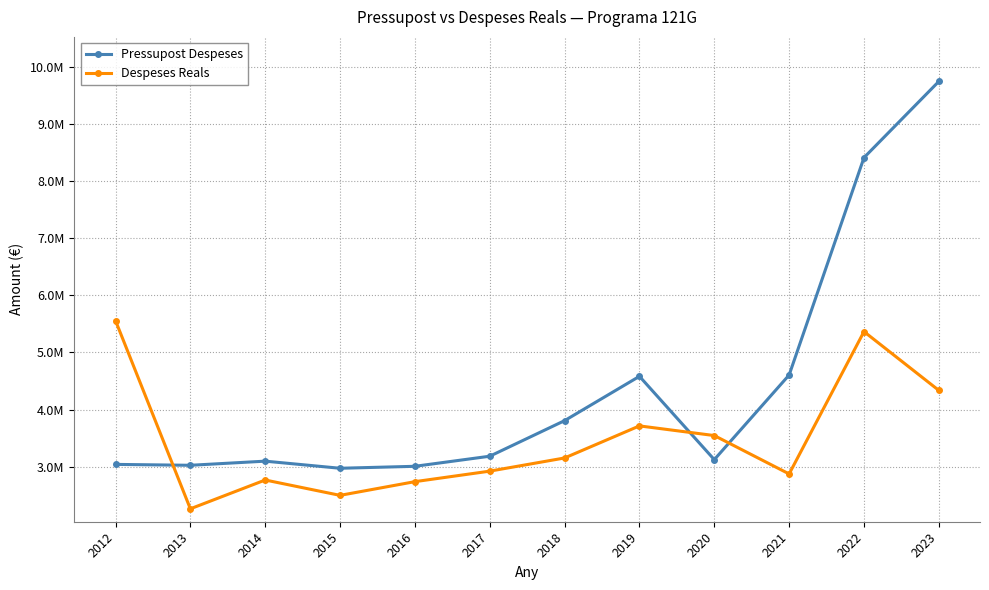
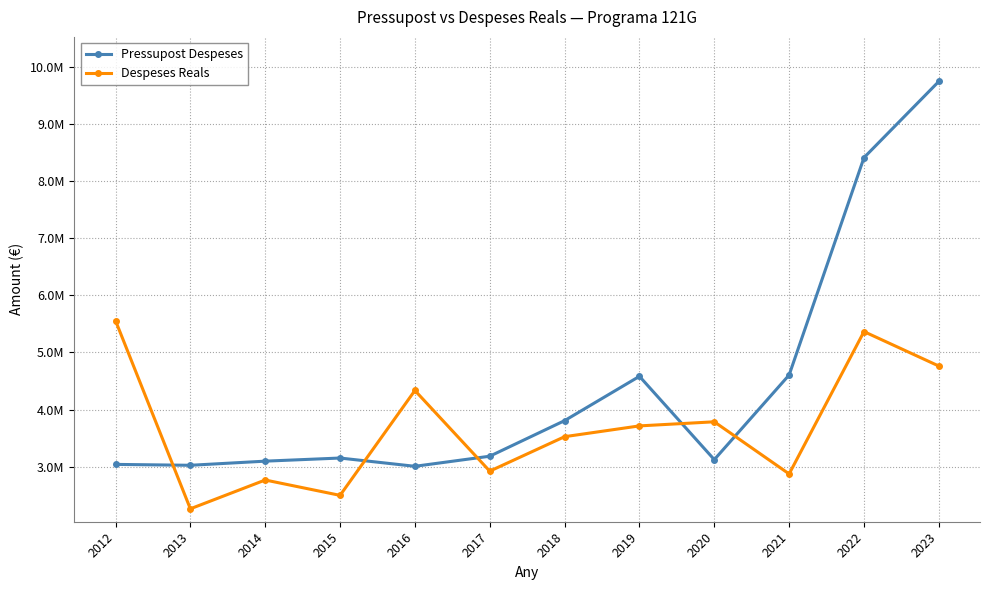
  {
    "Pressupost Despeses": {
      "2012": 3000000,
      "2013": 3000000,
      "2014": 3100000,
-     "2015": 3000000,
+     "2015": 3200000,
      "2016": 3000000,
      "2017": 3200000,
      "2018": 3800000,
      "2019": 4600000,
      "2020": 3100000,
      "2021": 4600000,
      "2022": 8400000,
      "2023": 9700000
    },
    "Despeses Reals": {
      "2012": 5600000,
      "2013": 2300000,
      "2014": 2800000,
      "2015": 2500000,
-     "2016": 2700000,
+     "2016": 4300000,
      "2017": 2900000,
-     "2018": 3200000,
+     "2018": 3500000,
      "2019": 3700000,
-     "2020": 3500000,
+     "2020": 3800000,
      "2021": 2900000,
      "2022": 5400000,
-     "2023": 4300000
+     "2023": 4800000
    }
  }
